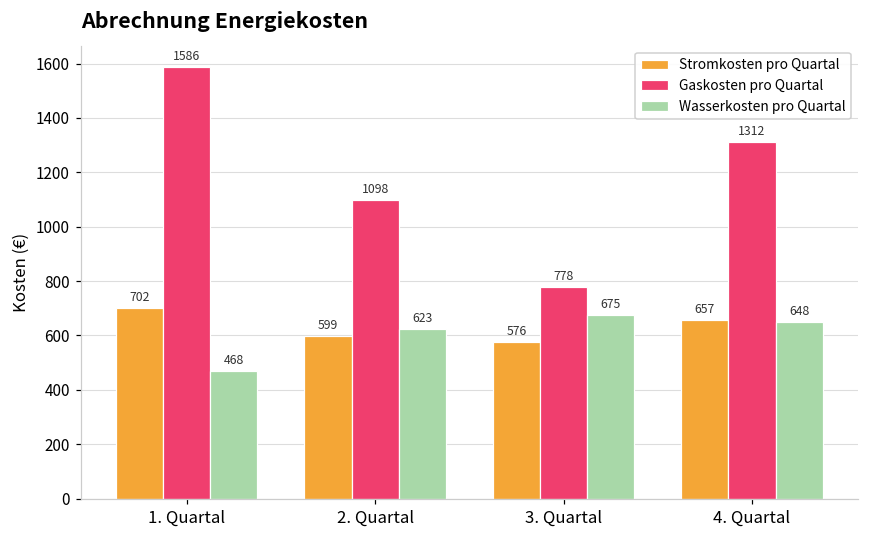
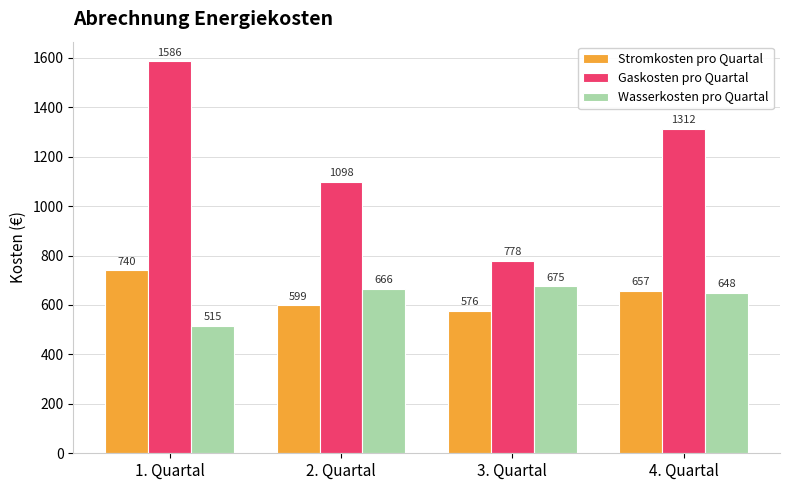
  {
    "Stromkosten pro Quartal": {
-     "1. Quartal": 702,
+     "1. Quartal": 740,
      "2. Quartal": 599,
      "3. Quartal": 576,
      "4. Quartal": 657
    },
    "Gaskosten pro Quartal": {
      "1. Quartal": 1586,
      "2. Quartal": 1098,
      "3. Quartal": 778,
      "4. Quartal": 1312
    },
    "Wasserkosten pro Quartal": {
-     "1. Quartal": 468,
-     "2. Quartal": 623,
+     "1. Quartal": 515,
+     "2. Quartal": 666,
      "3. Quartal": 675,
      "4. Quartal": 648
    }
  }
